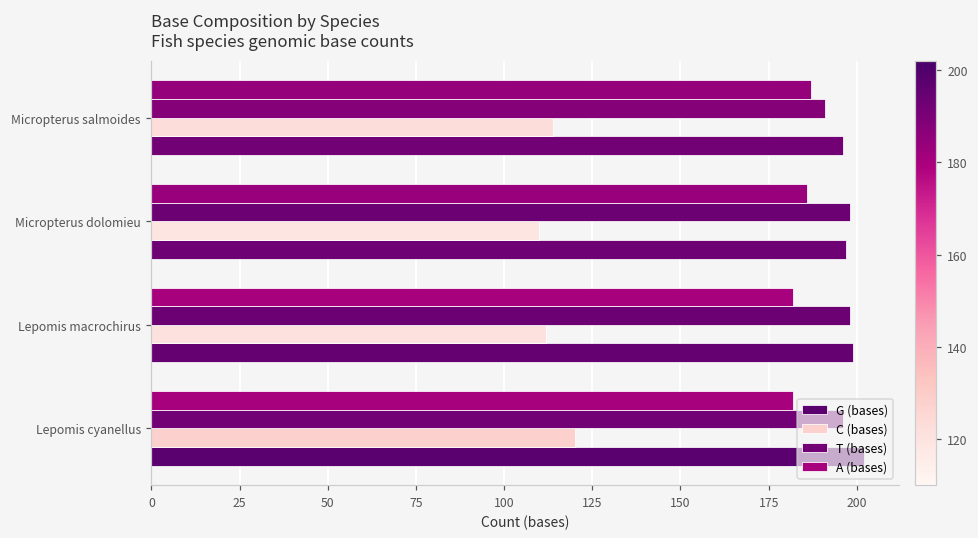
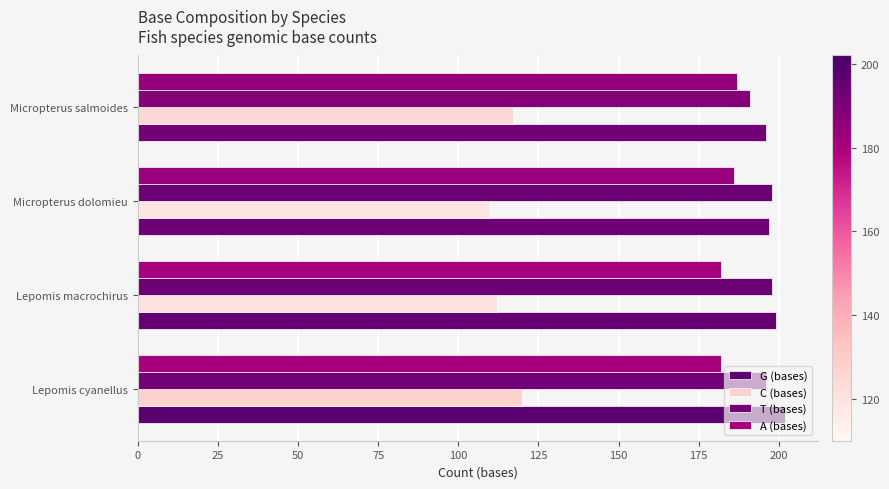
  {
    "C (bases)": {
-     "Micropterus salmoides": 114,
+     "Micropterus salmoides": 117,
      "Micropterus dolomieu": 110,
      "Lepomis macrochirus": 112,
      "Lepomis cyanellus": 120
    }
  }
